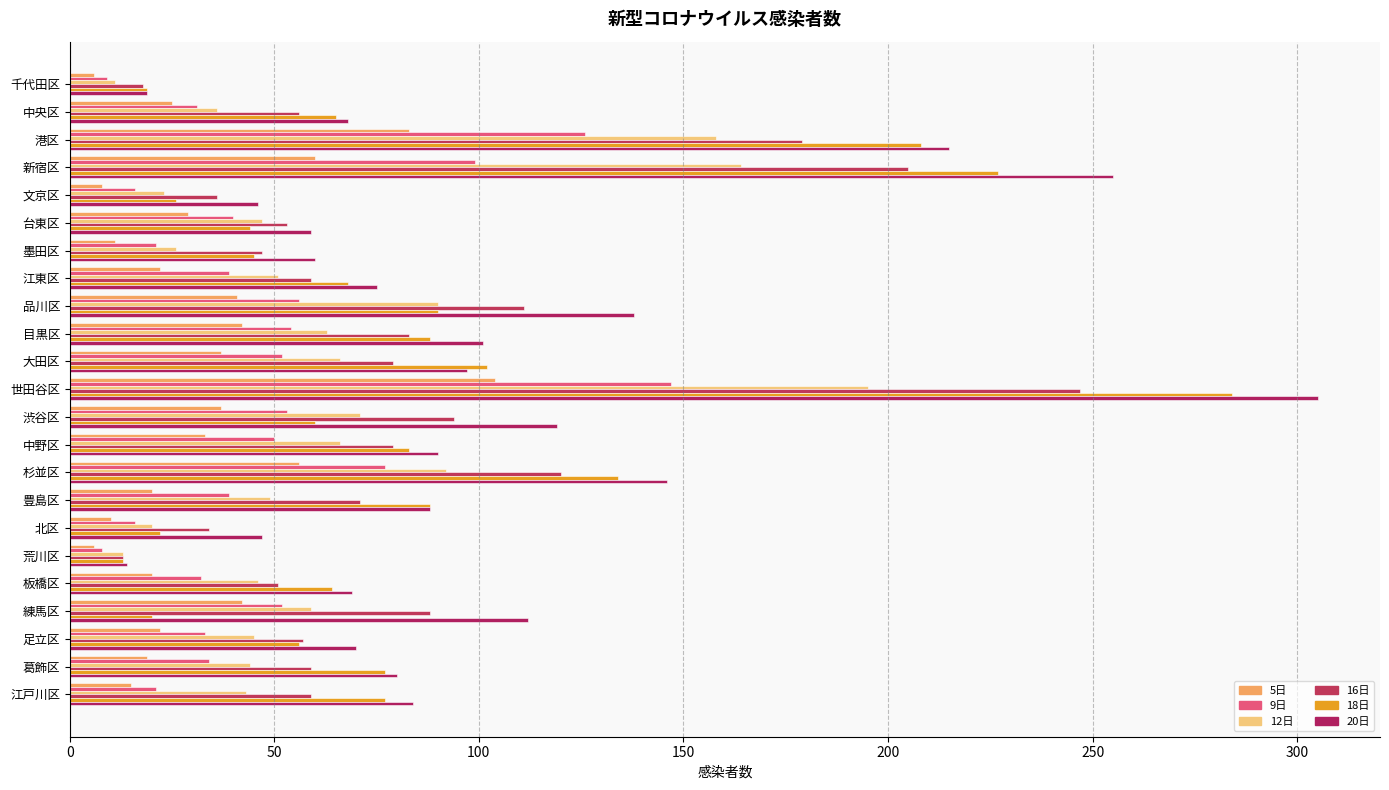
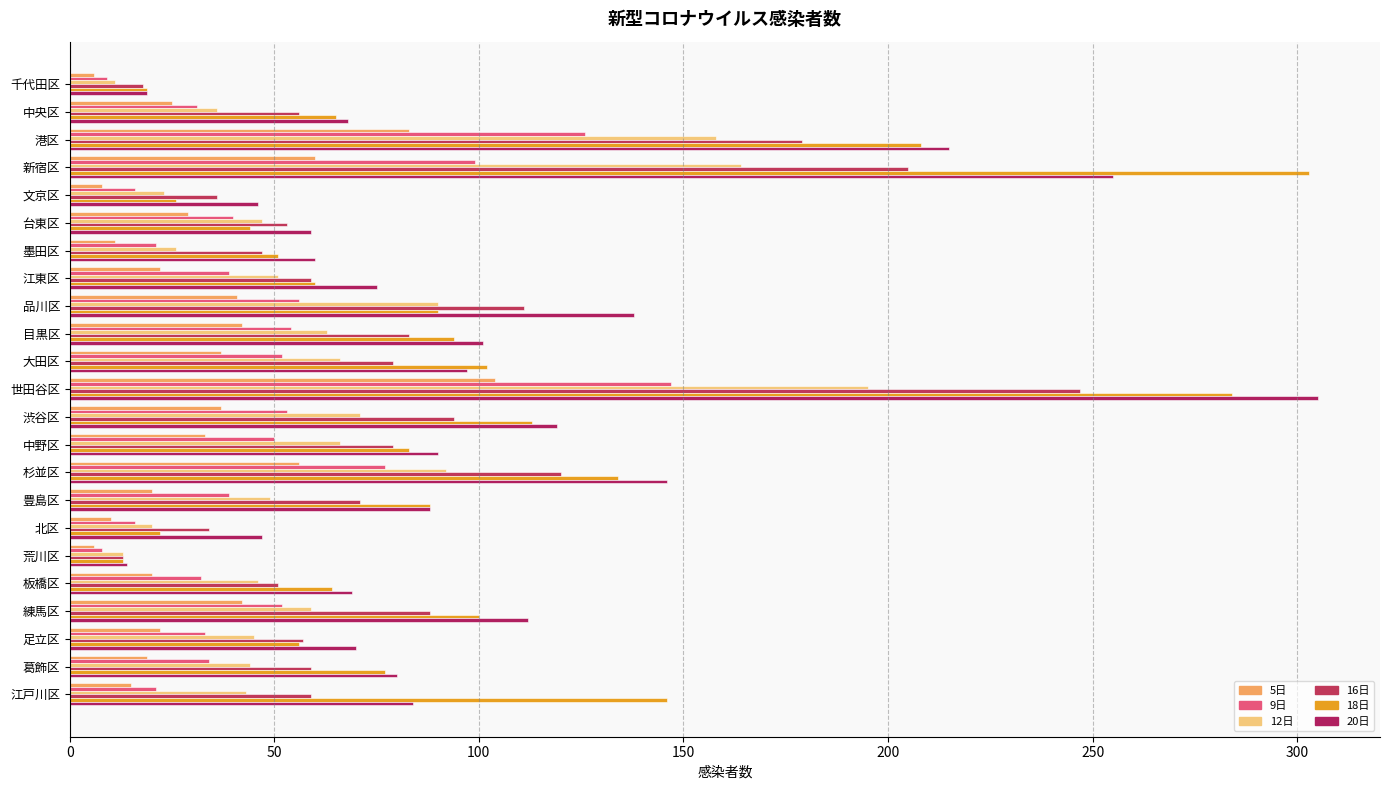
  {
    "18日": {
      "千代田区": 19,
      "中央区": 65,
      "港区": 208,
-     "新宿区": 227,
+     "新宿区": 303,
      "文京区": 26,
      "台東区": 44,
-     "墨田区": 45,
-     "江東区": 68,
+     "墨田区": 51,
+     "江東区": 60,
      "品川区": 90,
-     "目黒区": 88,
+     "目黒区": 94,
      "大田区": 102,
      "世田谷区": 284,
-     "渋谷区": 60,
+     "渋谷区": 113,
      "中野区": 83,
      "杉並区": 134,
      "豊島区": 88,
      "北区": 22,
      "荒川区": 13,
      "板橋区": 64,
-     "練馬区": 20,
+     "練馬区": 100,
      "足立区": 56,
      "葛飾区": 77,
-     "江戸川区": 77
+     "江戸川区": 146
    }
  }
